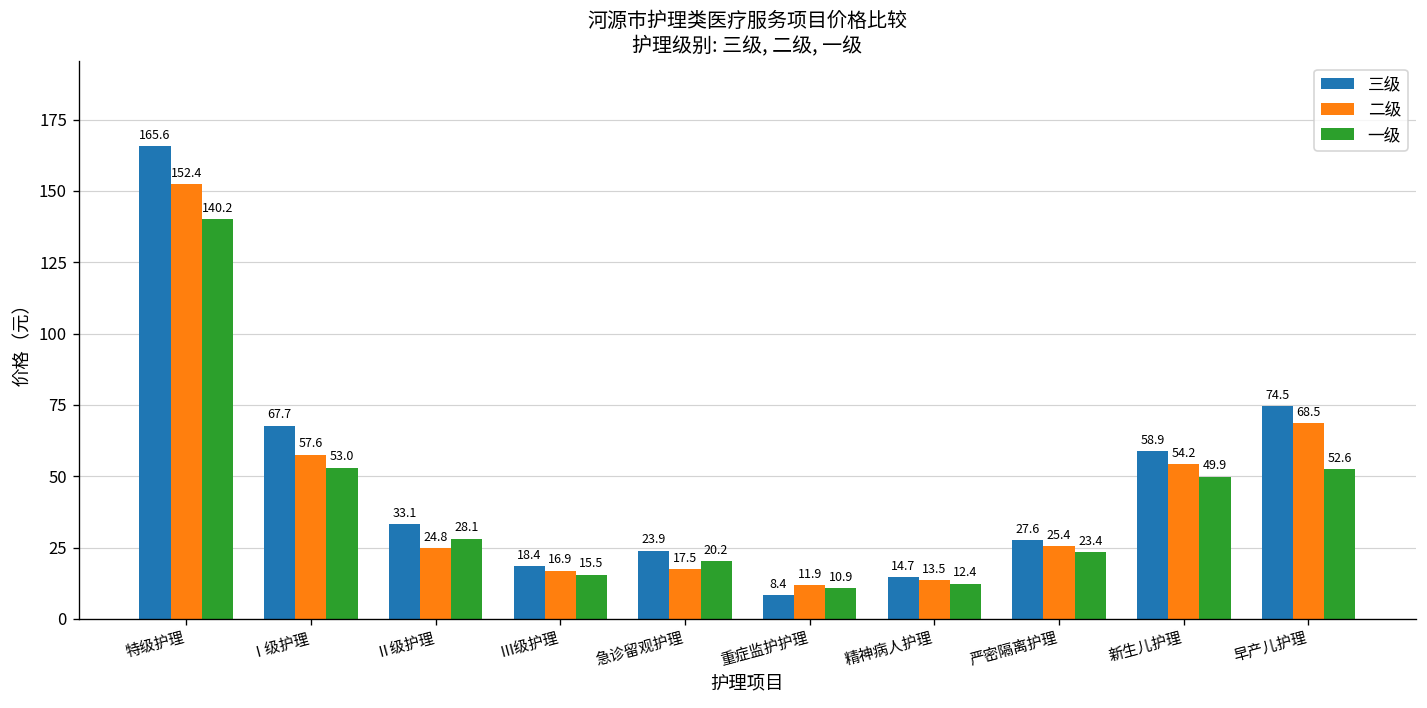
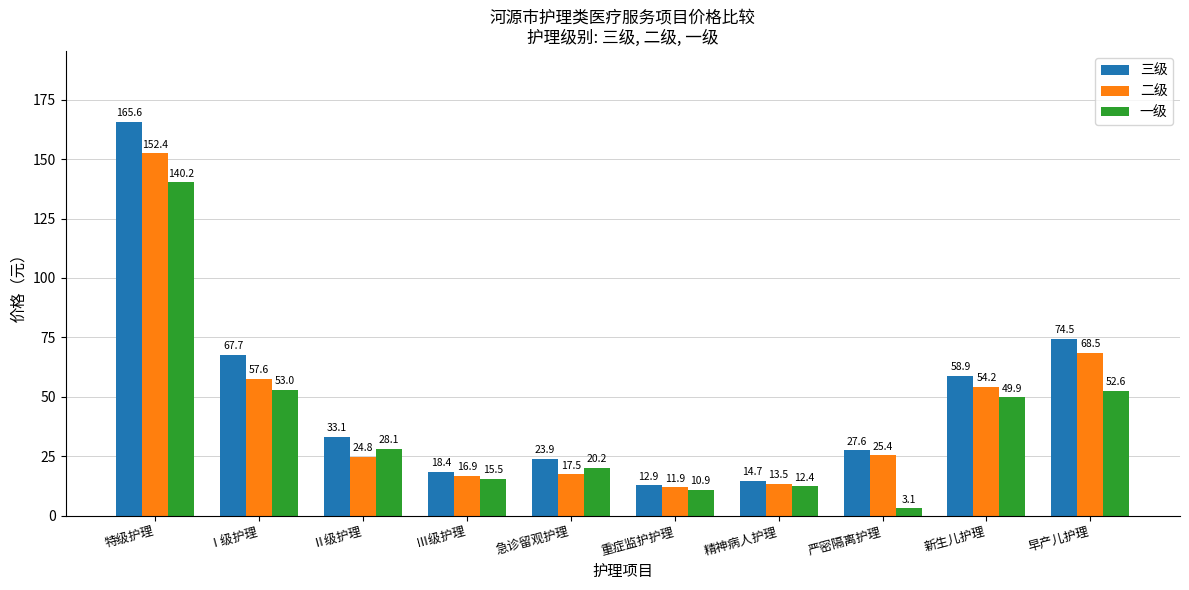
  {
    "三级": {
      "特级护理": 165.6,
      "Ⅰ级护理": 67.7,
      "Ⅱ级护理": 33.1,
      "Ⅲ级护理": 18.4,
      "急诊留观护理": 23.9,
-     "重症监护护理": 8.4,
+     "重症监护护理": 12.9,
      "精神病人护理": 14.7,
      "严密隔离护理": 27.6,
      "新生儿护理": 58.9,
      "早产儿护理": 74.5
    },
    "二级": {
      "特级护理": 152.4,
      "Ⅰ级护理": 57.6,
      "Ⅱ级护理": 24.8,
      "Ⅲ级护理": 16.9,
      "急诊留观护理": 17.5,
      "重症监护护理": 11.9,
      "精神病人护理": 13.5,
      "严密隔离护理": 25.4,
      "新生儿护理": 54.2,
      "早产儿护理": 68.5
    },
    "一级": {
      "特级护理": 140.2,
      "Ⅰ级护理": 53.0,
      "Ⅱ级护理": 28.1,
      "Ⅲ级护理": 15.5,
      "急诊留观护理": 20.2,
      "重症监护护理": 10.9,
      "精神病人护理": 12.4,
-     "严密隔离护理": 23.4,
+     "严密隔离护理": 3.1,
      "新生儿护理": 49.9,
      "早产儿护理": 52.6
    }
  }
